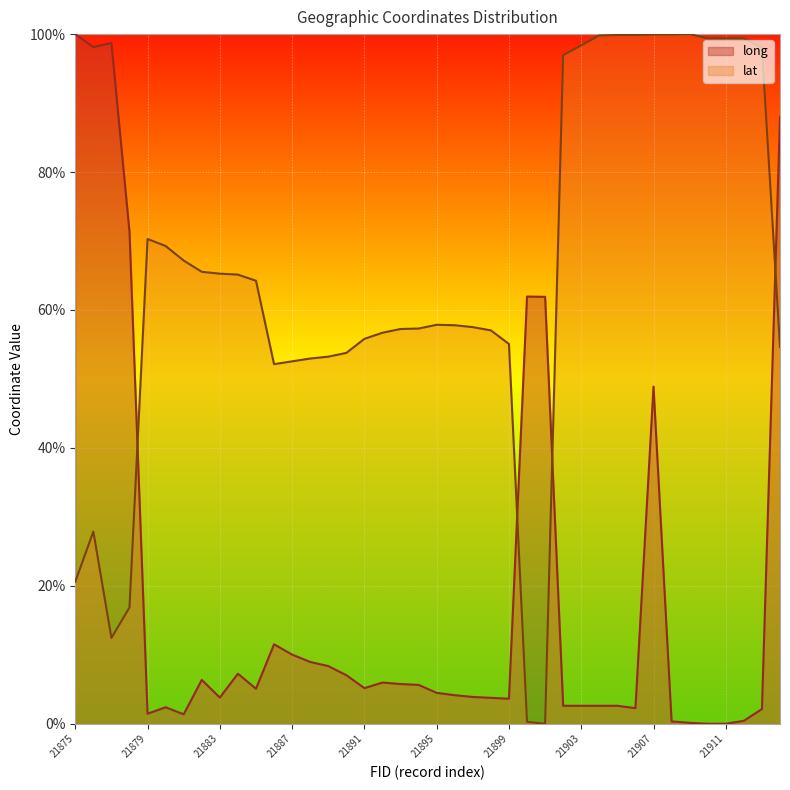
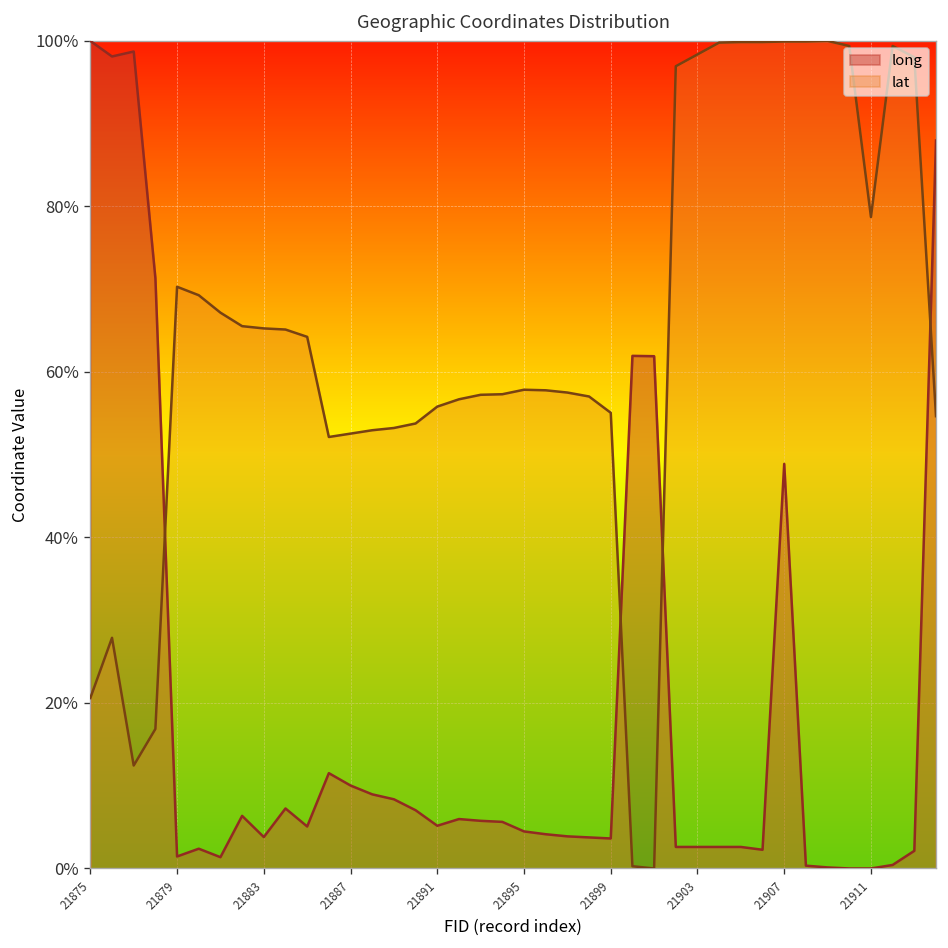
  {
    "long": {
      "21875": "100%",
      "21879": "1%",
      "21883": "4%",
      "21887": "10%",
      "21891": "5%",
      "21895": "4%",
      "21899": "4%",
      "21903": "3%",
      "21907": "49%",
      "21911": "0%"
    },
    "lat": {
      "21875": "21%",
      "21879": "70%",
      "21883": "65%",
      "21887": "53%",
      "21891": "56%",
      "21895": "58%",
      "21899": "55%",
      "21903": "98%",
      "21907": "100%",
-     "21911": "99%"
+     "21911": "79%"
    }
  }
